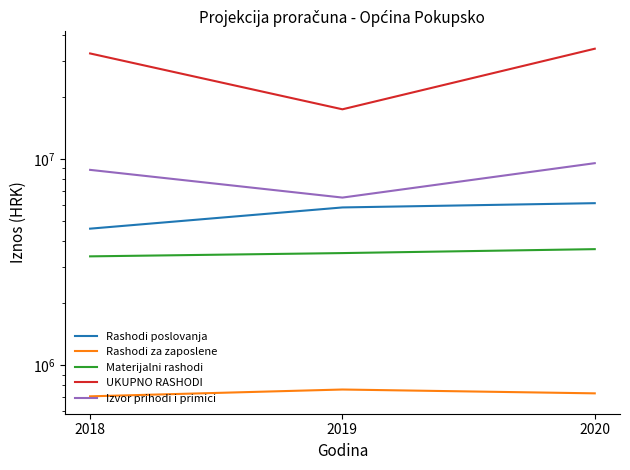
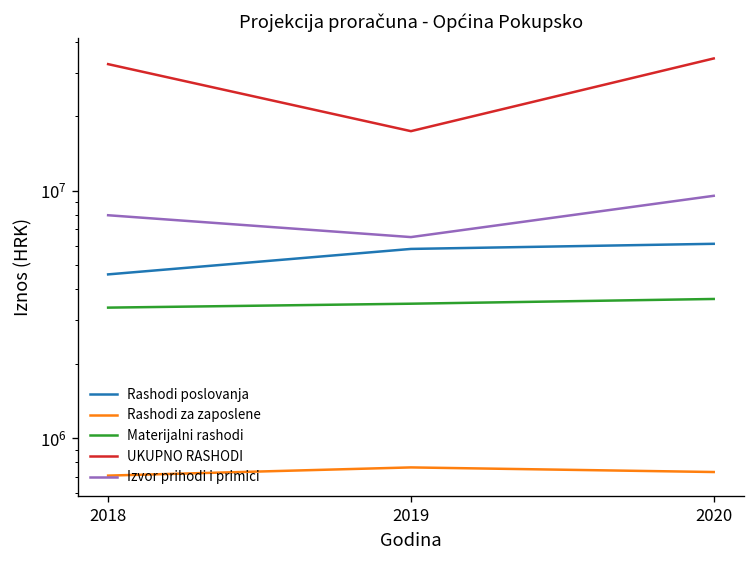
  {
    "Rashodi poslovanja": {
      "2018": 4600000,
      "2019": 5800000,
      "2020": 6100000
    },
    "Rashodi za zaposlene": {
      "2018": 710000,
      "2019": 760000,
      "2020": 730000
    },
    "Materijalni rashodi": {
      "2018": 3400000,
      "2019": 3500000,
      "2020": 3700000
    },
    "UKUPNO RASHODI": {
      "2018": 33000000,
      "2019": 17000000,
      "2020": 34000000
    },
    "Izvor prihodi i primici": {
-     "2018": 8900000,
+     "2018": 8000000,
      "2019": 6500000,
      "2020": 10000000
    }
  }
